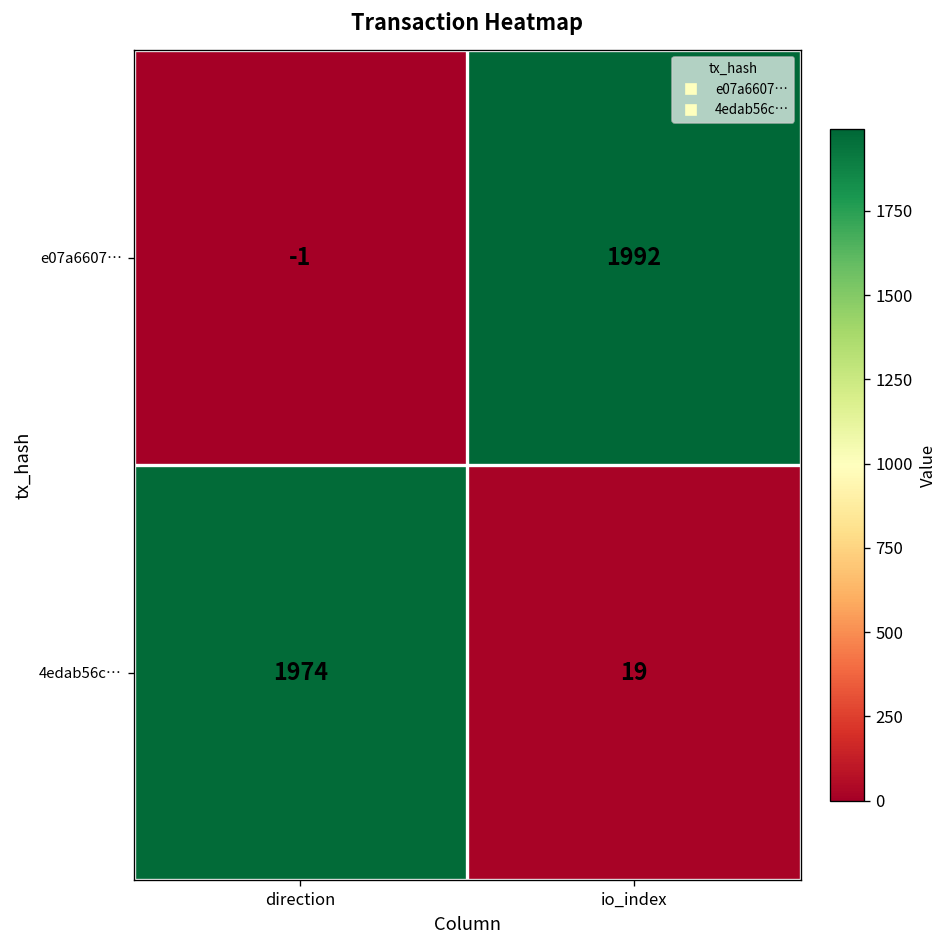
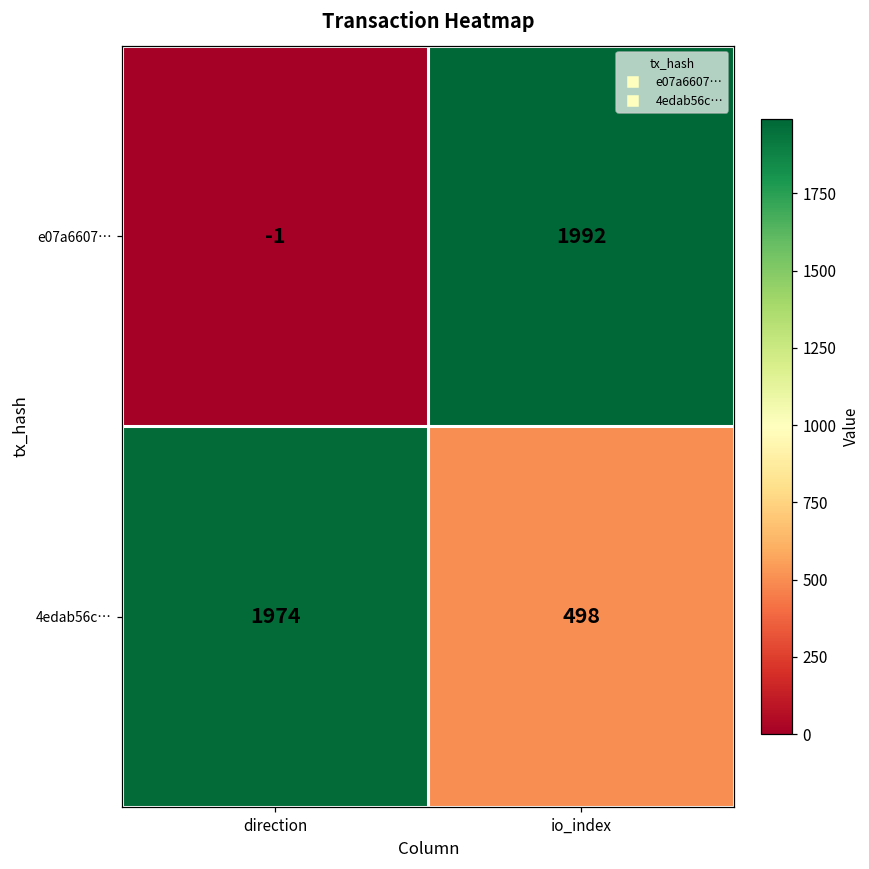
  {
    "e07a6607…": {
      "direction": -1,
      "io_index": 1992
    },
    "4edab56c…": {
      "direction": 1974,
-     "io_index": 19
+     "io_index": 498
    }
  }
